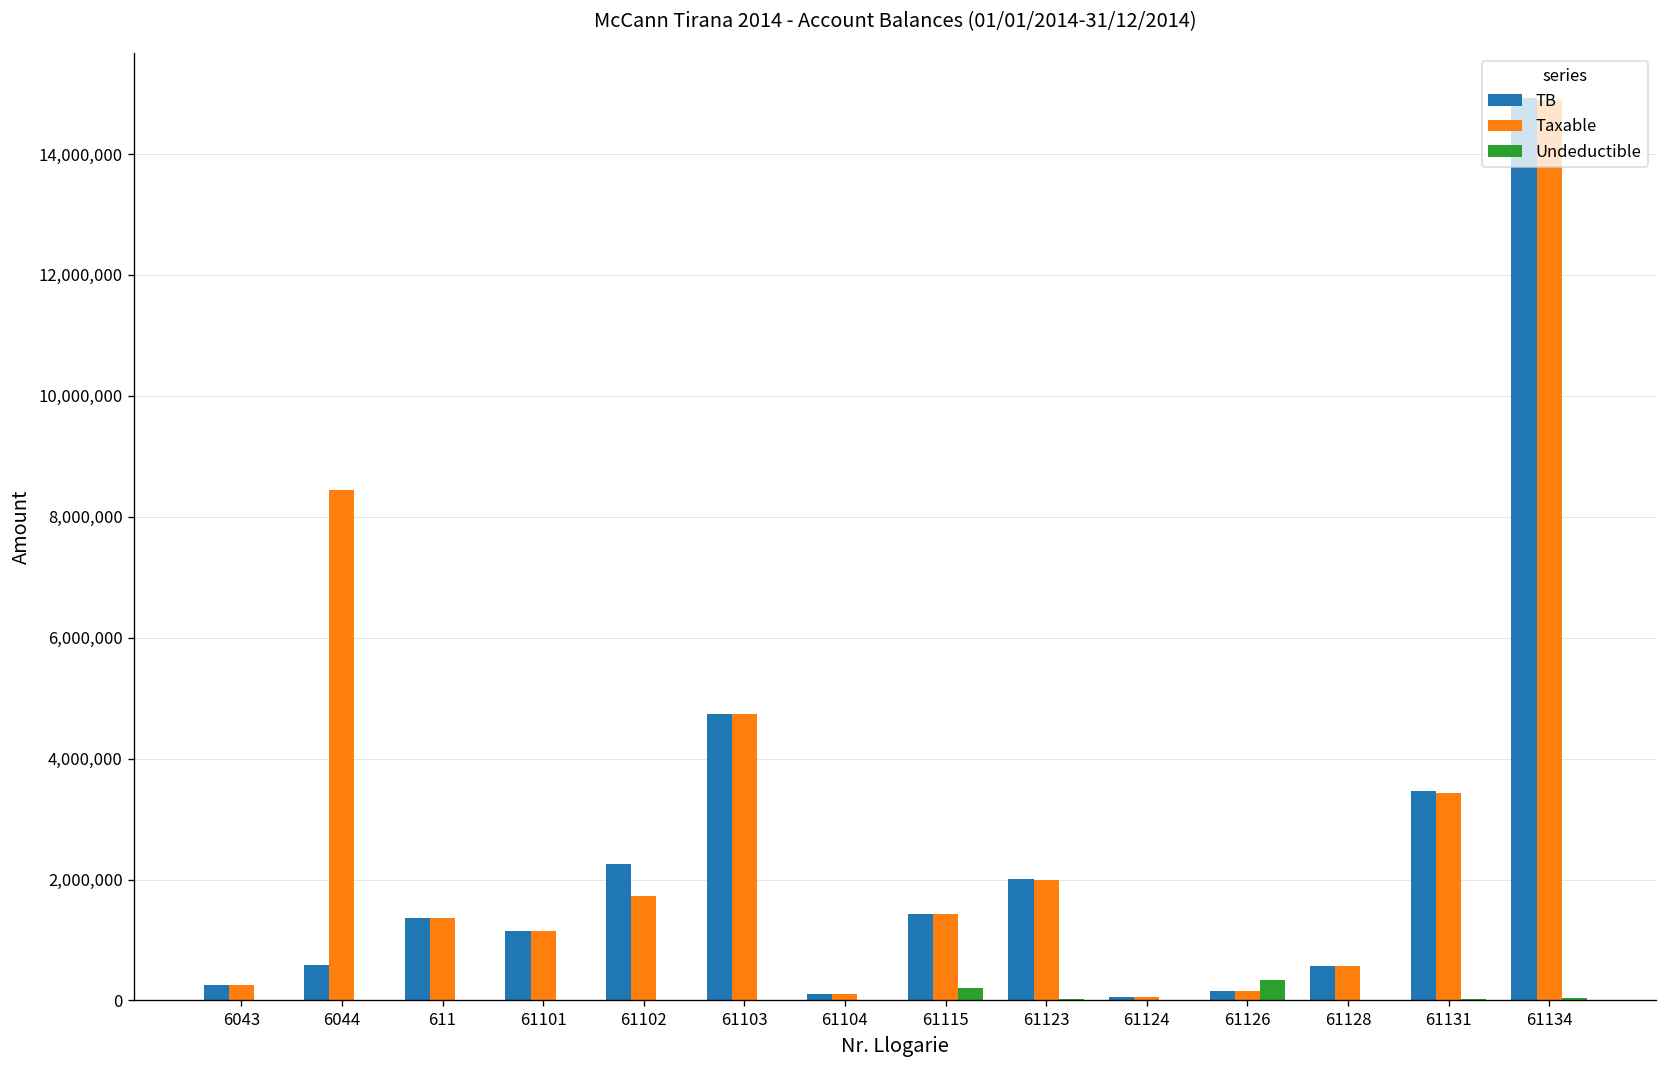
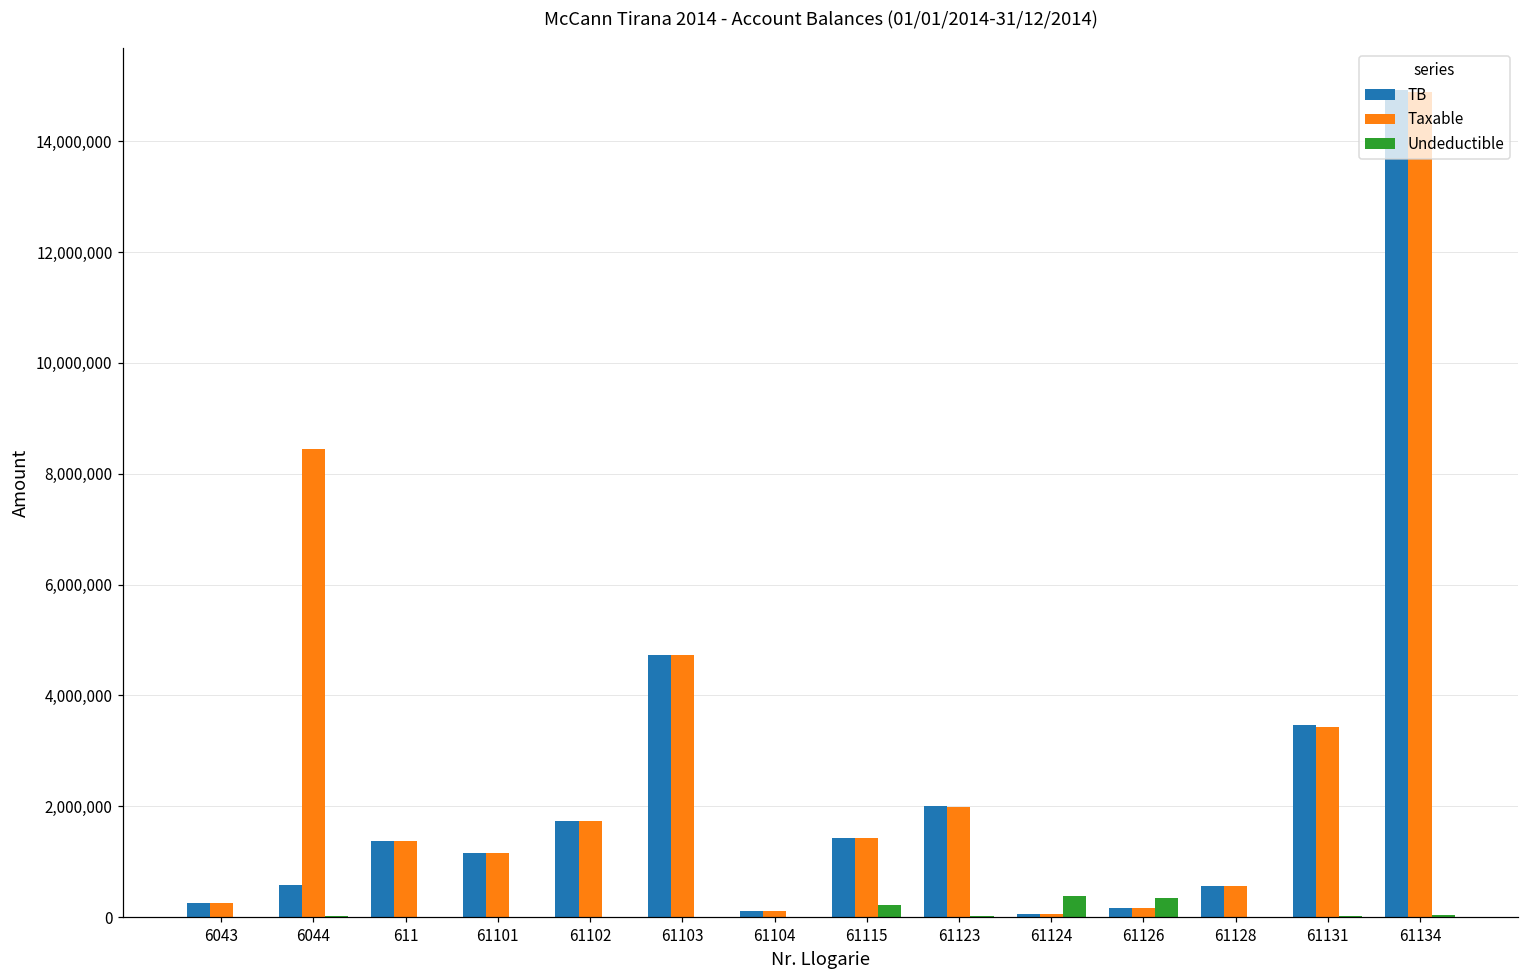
  {
    "TB": {
      "6043": "300,000",
      "6044": "600,000",
      "611": "1,400,000",
      "61101": "1,100,000",
-     "61102": "2,300,000",
+     "61102": "1,700,000",
      "61103": "4,700,000",
      "61104": "100,000",
      "61115": "1,400,000",
      "61123": "2,000,000",
      "61124": "100,000",
      "61126": "200,000",
      "61128": "600,000",
      "61131": "3,500,000"
    },
    "Taxable": {
      "6043": "300,000",
      "6044": "8,400,000",
      "611": "1,400,000",
      "61101": "1,100,000",
      "61102": "1,700,000",
      "61103": "4,700,000",
      "61104": "100,000",
      "61115": "1,400,000",
      "61123": "2,000,000",
      "61124": "100,000",
      "61126": "200,000",
      "61128": "600,000",
      "61131": "3,400,000"
    },
    "Undeductible": {
      "6043": "0",
      "611": "0",
      "61101": "0",
      "61102": "0",
      "61104": "0",
      "61115": "200,000",
-     "61124": "0",
+     "61124": "400,000",
      "61126": "300,000",
      "61128": "0"
    }
  }
